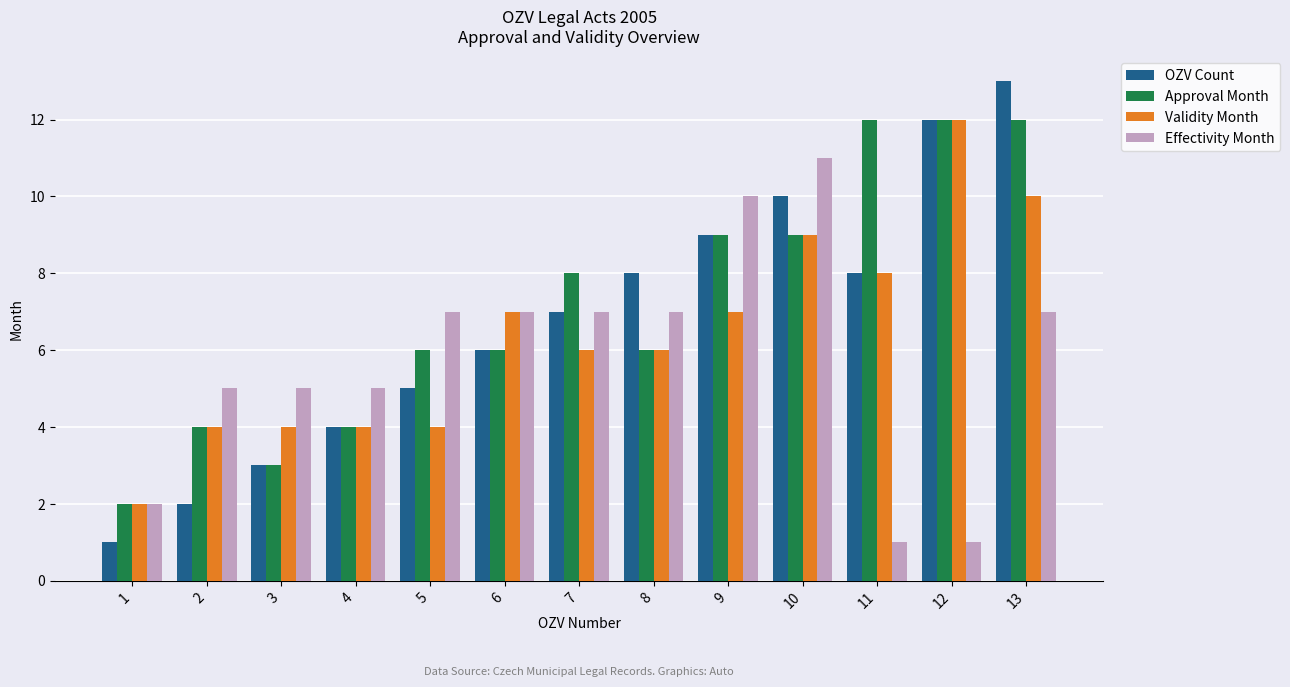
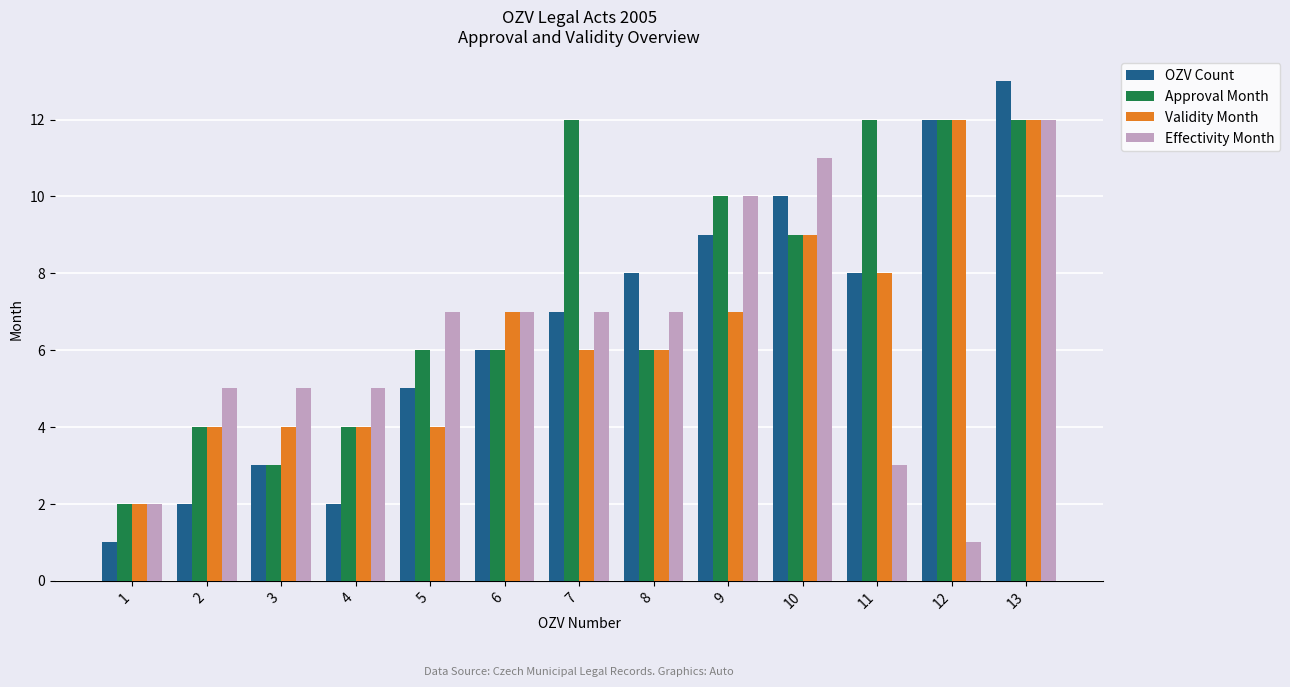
  {
    "OZV Count": {
      "1": 1,
      "2": 2,
      "3": 3,
-     "4": 4,
+     "4": 2,
      "5": 5,
      "6": 6,
      "7": 7,
      "8": 8,
      "9": 9,
      "10": 10,
      "11": 8,
      "12": 12,
      "13": 13
    },
    "Approval Month": {
      "1": 2,
      "2": 4,
      "3": 3,
      "4": 4,
      "5": 6,
      "6": 6,
-     "7": 8,
+     "7": 12,
      "8": 6,
-     "9": 9,
+     "9": 10,
      "10": 9,
      "11": 12,
      "12": 12,
      "13": 12
    },
    "Validity Month": {
      "1": 2,
      "2": 4,
      "3": 4,
      "4": 4,
      "5": 4,
      "6": 7,
      "7": 6,
      "8": 6,
      "9": 7,
      "10": 9,
      "11": 8,
      "12": 12,
-     "13": 10
+     "13": 12
    },
    "Effectivity Month": {
      "1": 2,
      "2": 5,
      "3": 5,
      "4": 5,
      "5": 7,
      "6": 7,
      "7": 7,
      "8": 7,
      "9": 10,
      "10": 11,
-     "11": 1,
+     "11": 3,
      "12": 1,
-     "13": 7
+     "13": 12
    }
  }
